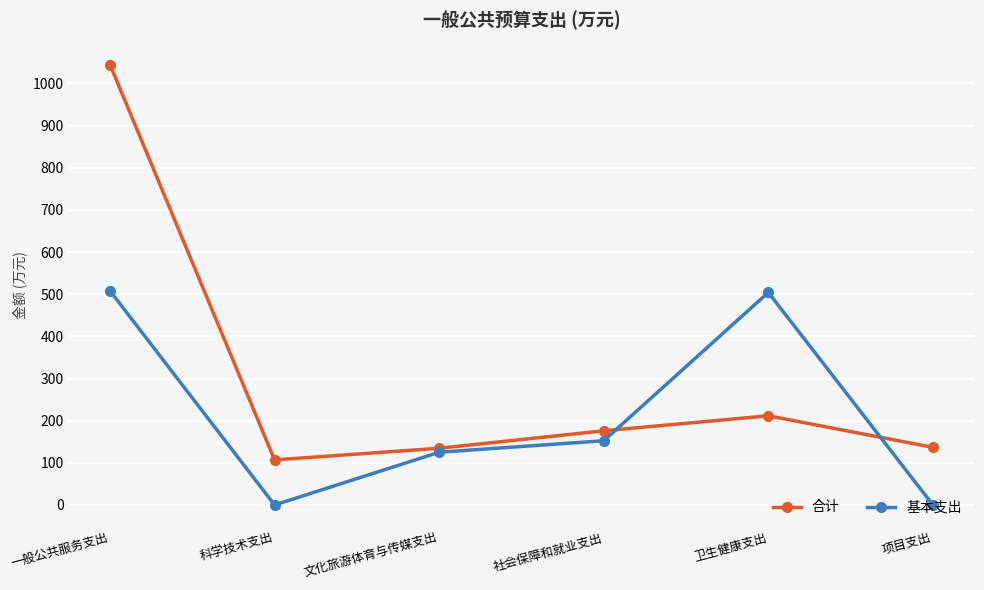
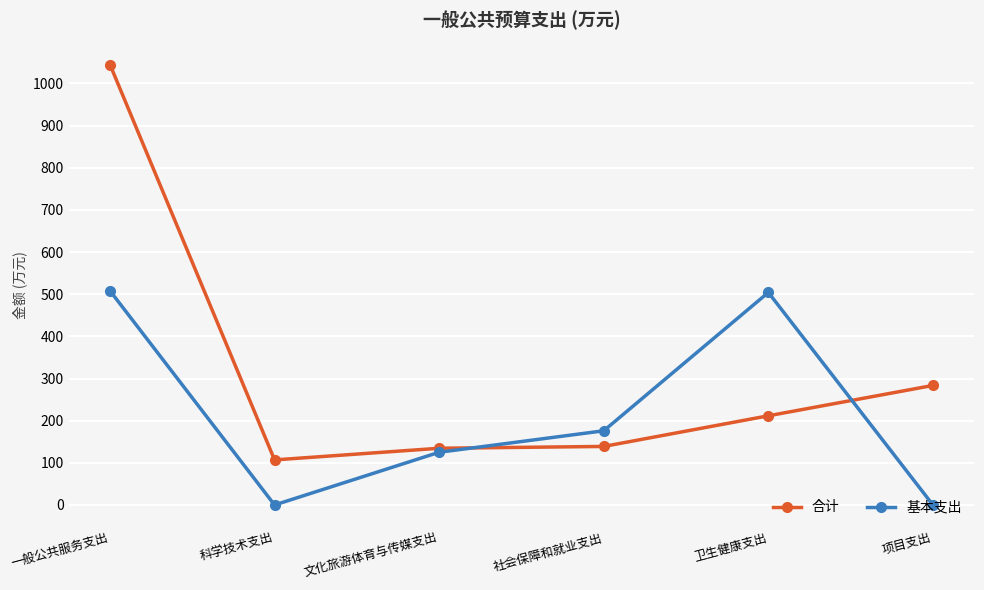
  {
    "合计": {
      "一般公共服务支出": 1040,
      "科学技术支出": 110,
      "文化旅游体育与传媒支出": 130,
-     "社会保障和就业支出": 180,
+     "社会保障和就业支出": 140,
      "卫生健康支出": 210,
-     "项目支出": 140
+     "项目支出": 280
    },
    "基本支出": {
      "一般公共服务支出": 510,
      "科学技术支出": 0,
      "文化旅游体育与传媒支出": 130,
-     "社会保障和就业支出": 150,
+     "社会保障和就业支出": 180,
      "卫生健康支出": 500,
      "项目支出": 0
    }
  }
